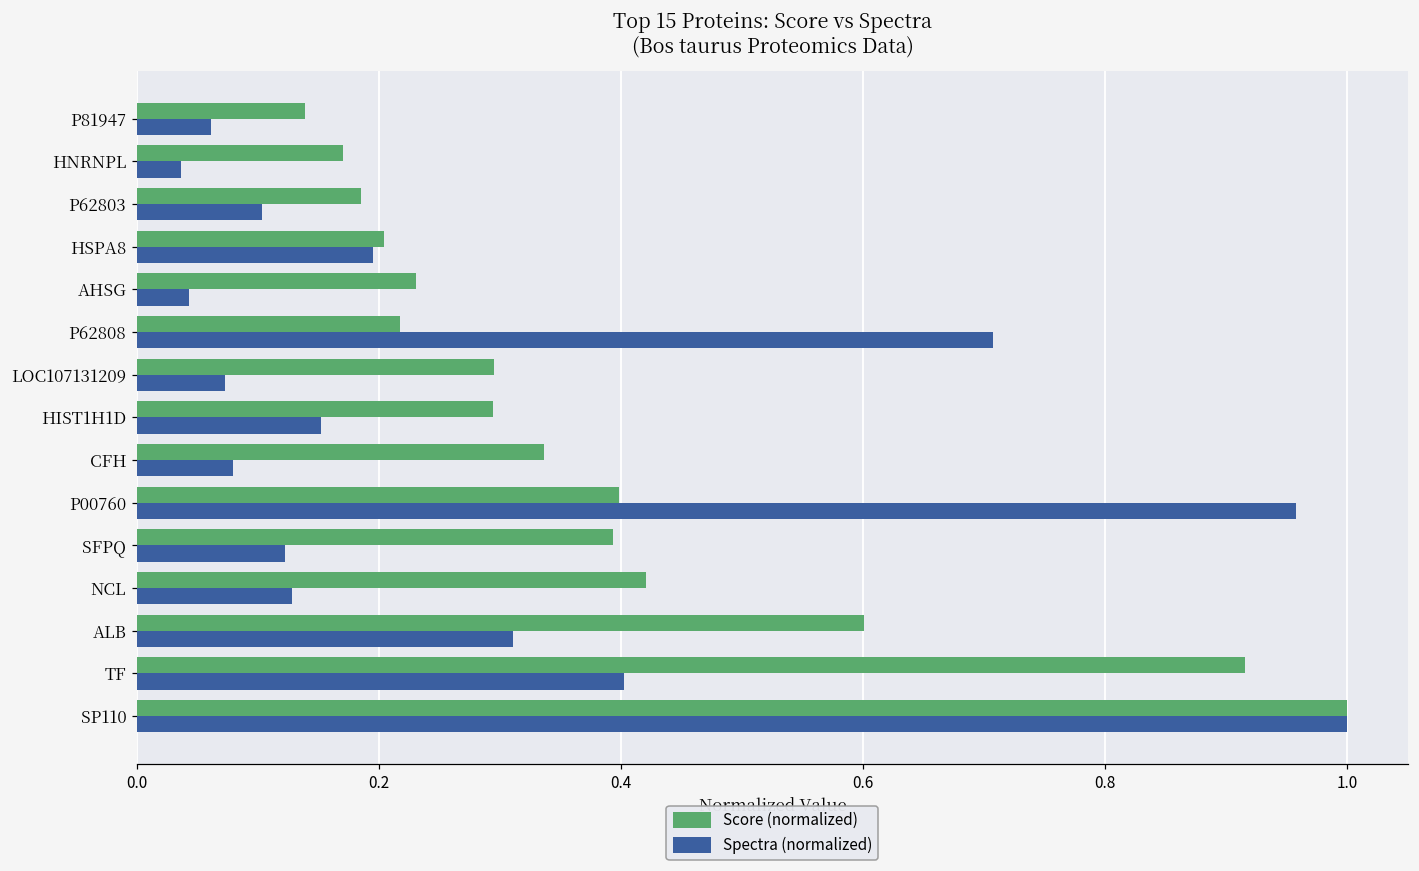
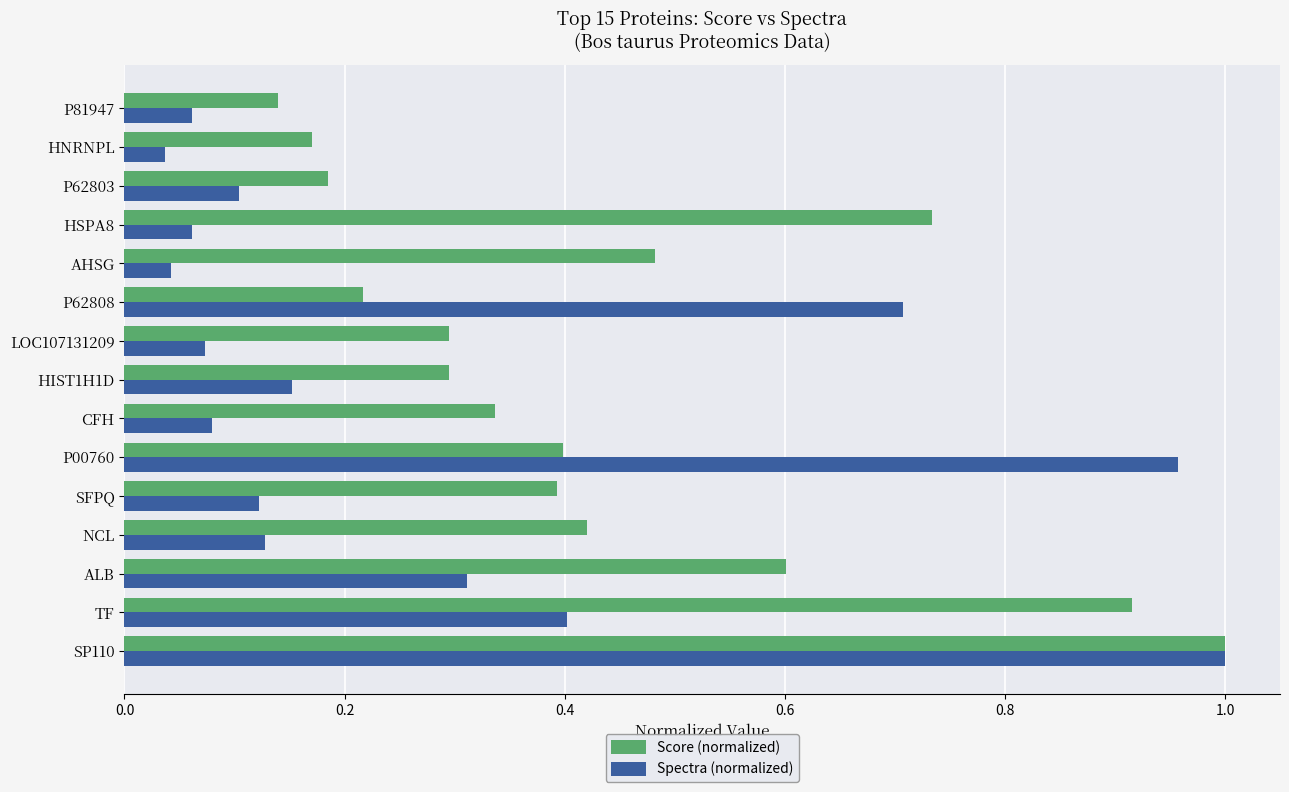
  {
    "Score (normalized)": {
      "P81947": 0.139,
      "HNRNPL": 0.171,
      "P62803": 0.185,
-     "HSPA8": 0.204,
-     "AHSG": 0.231,
+     "HSPA8": 0.734,
+     "AHSG": 0.482,
      "P62808": 0.217,
      "LOC107131209": 0.295,
      "HIST1H1D": 0.294,
      "CFH": 0.336,
      "P00760": 0.398,
      "SFPQ": 0.393,
      "NCL": 0.421,
      "ALB": 0.601,
      "TF": 0.915,
      "SP110": 1.000
    },
    "Spectra (normalized)": {
      "P81947": 0.061,
      "HNRNPL": 0.037,
      "P62803": 0.104,
-     "HSPA8": 0.195,
+     "HSPA8": 0.061,
      "AHSG": 0.043,
      "P62808": 0.707,
      "LOC107131209": 0.073,
      "HIST1H1D": 0.152,
      "CFH": 0.079,
      "P00760": 0.957,
      "SFPQ": 0.122,
      "NCL": 0.128,
      "ALB": 0.311,
      "TF": 0.402,
      "SP110": 1.000
    }
  }
